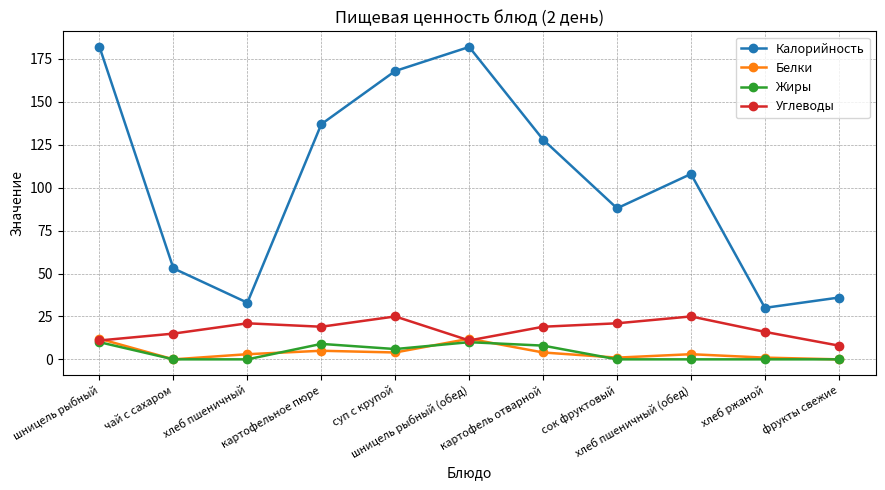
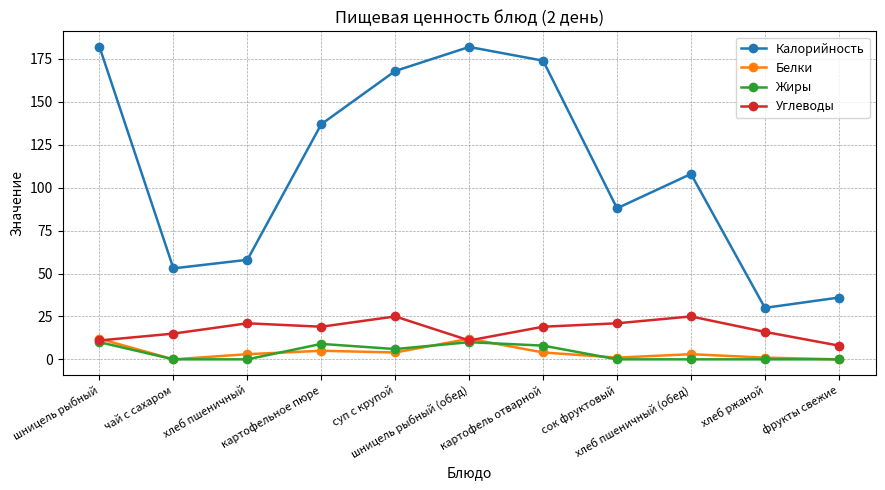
  {
    "Калорийность": {
      "шницель рыбный": 182,
      "чай с сахаром": 53,
-     "хлеб пшеничный": 33,
+     "хлеб пшеничный": 58,
      "картофельное пюре": 137,
      "суп с крупой": 168,
      "шницель рыбный (обед)": 182,
-     "картофель отварной": 128,
+     "картофель отварной": 174,
      "сок фруктовый": 88,
      "хлеб пшеничный (обед)": 108,
      "хлеб ржаной": 30,
      "фрукты свежие": 36
    },
    "Белки": {
      "хлеб пшеничный": 3,
      "картофельное пюре": 5,
      "суп с крупой": 4,
      "картофель отварной": 4,
      "хлеб пшеничный (обед)": 3
    },
    "Жиры": {
      "хлеб пшеничный": 0,
      "картофельное пюре": 9,
      "суп с крупой": 6,
      "картофель отварной": 8,
      "хлеб пшеничный (обед)": 0
    },
    "Углеводы": {
      "чай с сахаром": 15,
      "хлеб пшеничный": 21,
      "картофельное пюре": 19,
      "суп с крупой": 25,
      "картофель отварной": 19,
      "сок фруктовый": 21,
      "хлеб пшеничный (обед)": 25,
      "хлеб ржаной": 16,
      "фрукты свежие": 8
    }
  }
